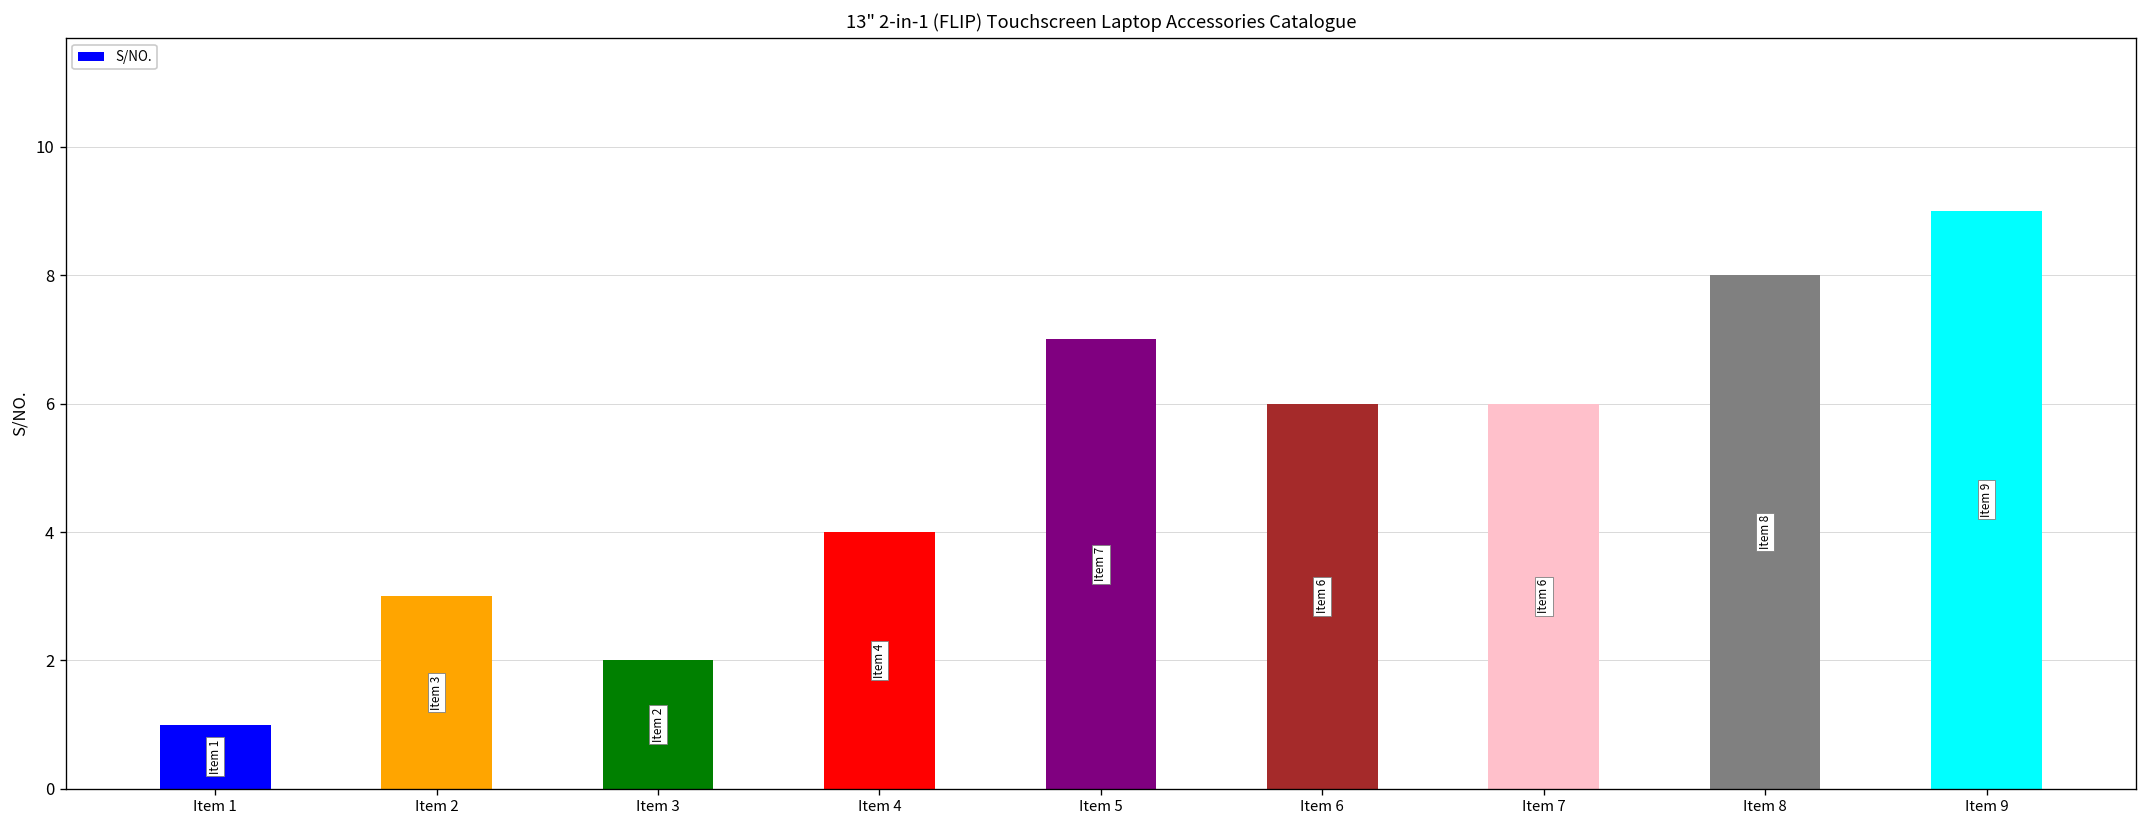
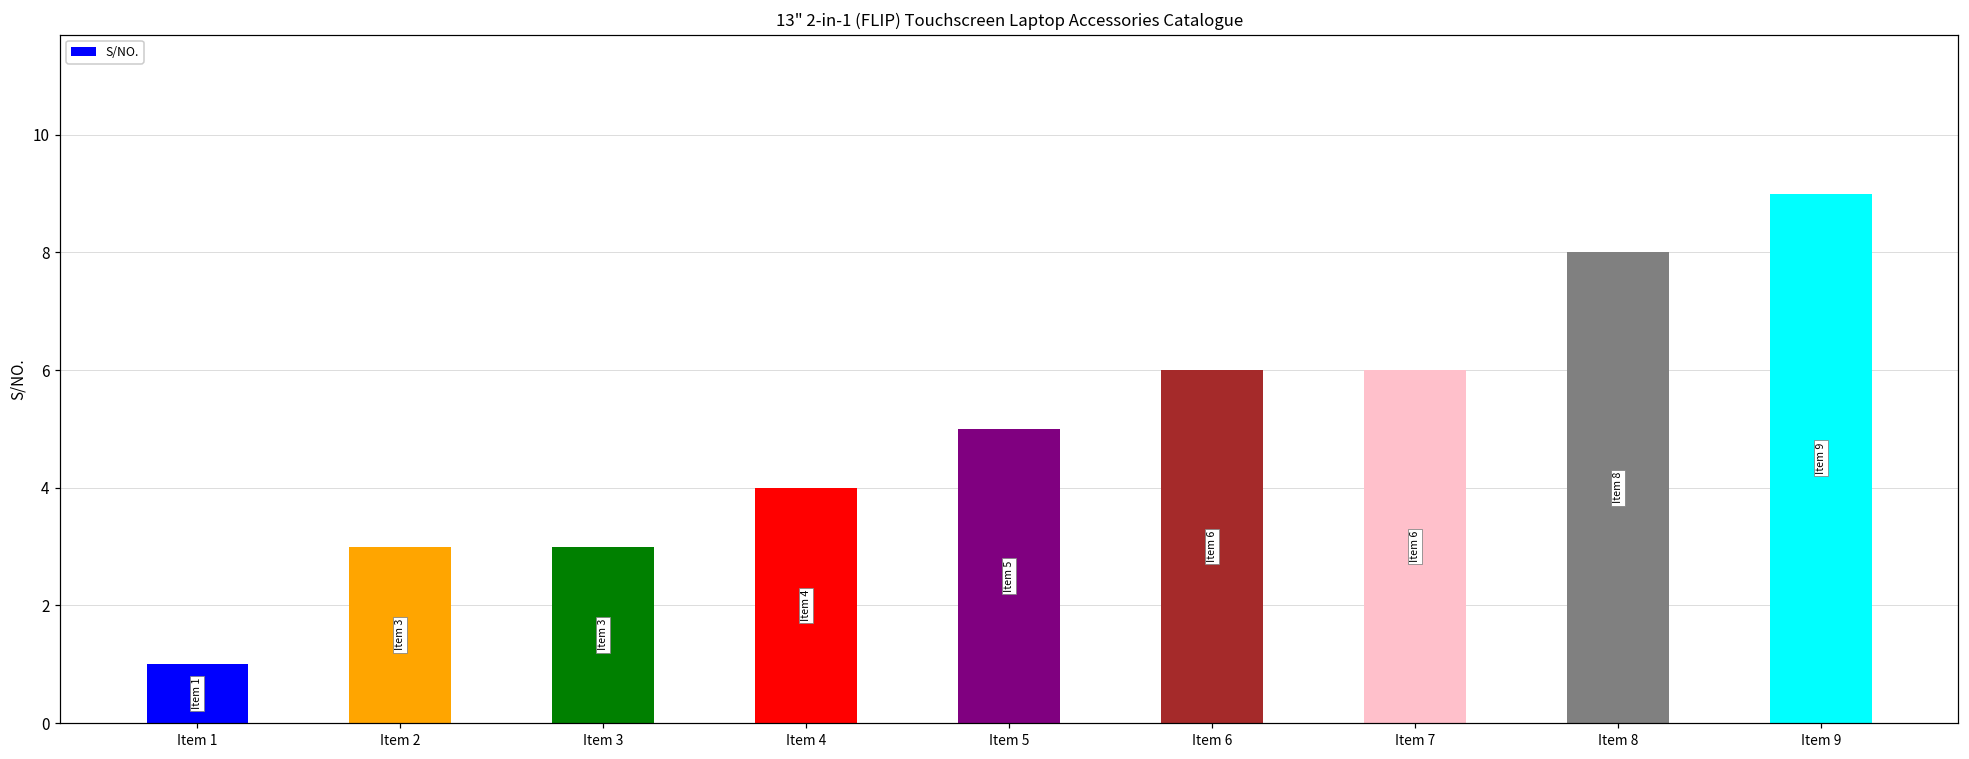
  {
-   "Item 3": 2,
-   "Item 5": 7
+   "Item 3": 3,
+   "Item 5": 5
  }
